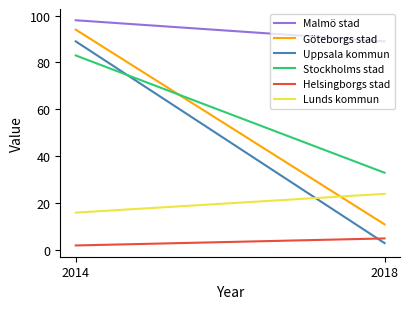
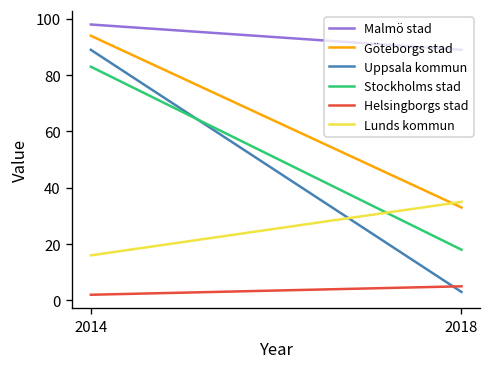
  {
    "Malmö stad": {
      "2014": 98
    },
    "Göteborgs stad": {
      "2014": 94,
-     "2018": 11
+     "2018": 33
    },
    "Uppsala kommun": {
      "2014": 89,
      "2018": 3
    },
    "Stockholms stad": {
      "2014": 83,
-     "2018": 33
+     "2018": 18
    },
    "Helsingborgs stad": {
      "2014": 2,
      "2018": 5
    },
    "Lunds kommun": {
      "2014": 16,
-     "2018": 24
+     "2018": 35
    }
  }
